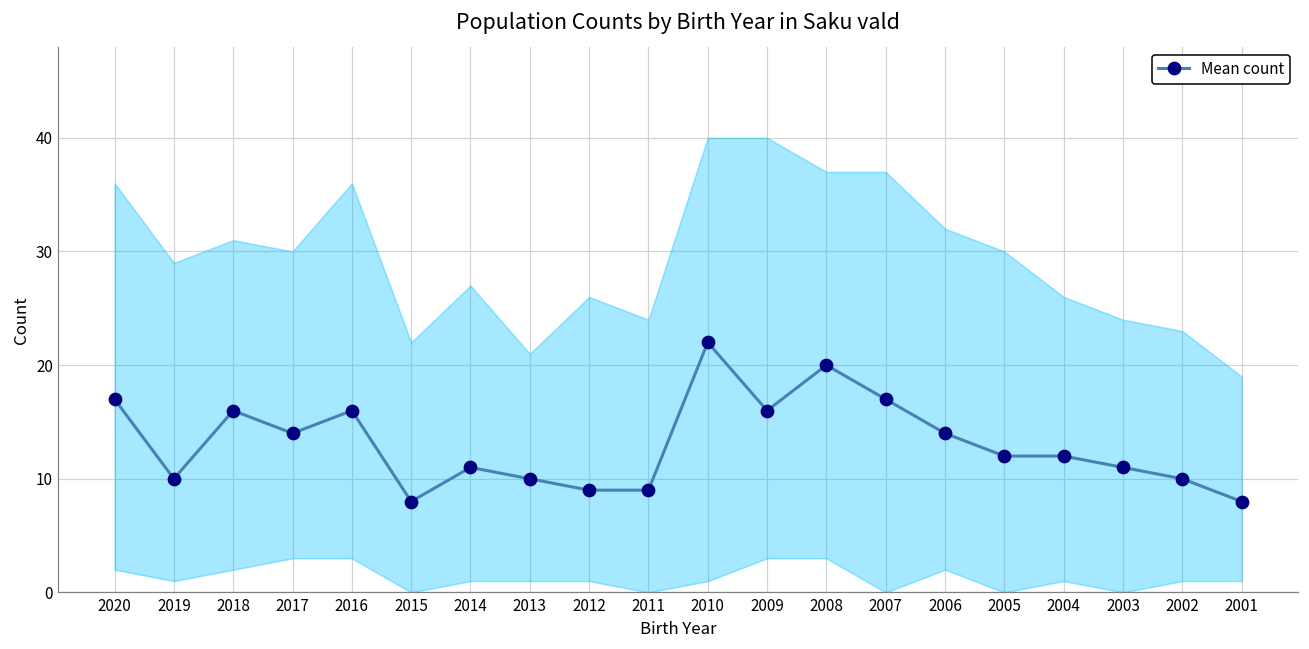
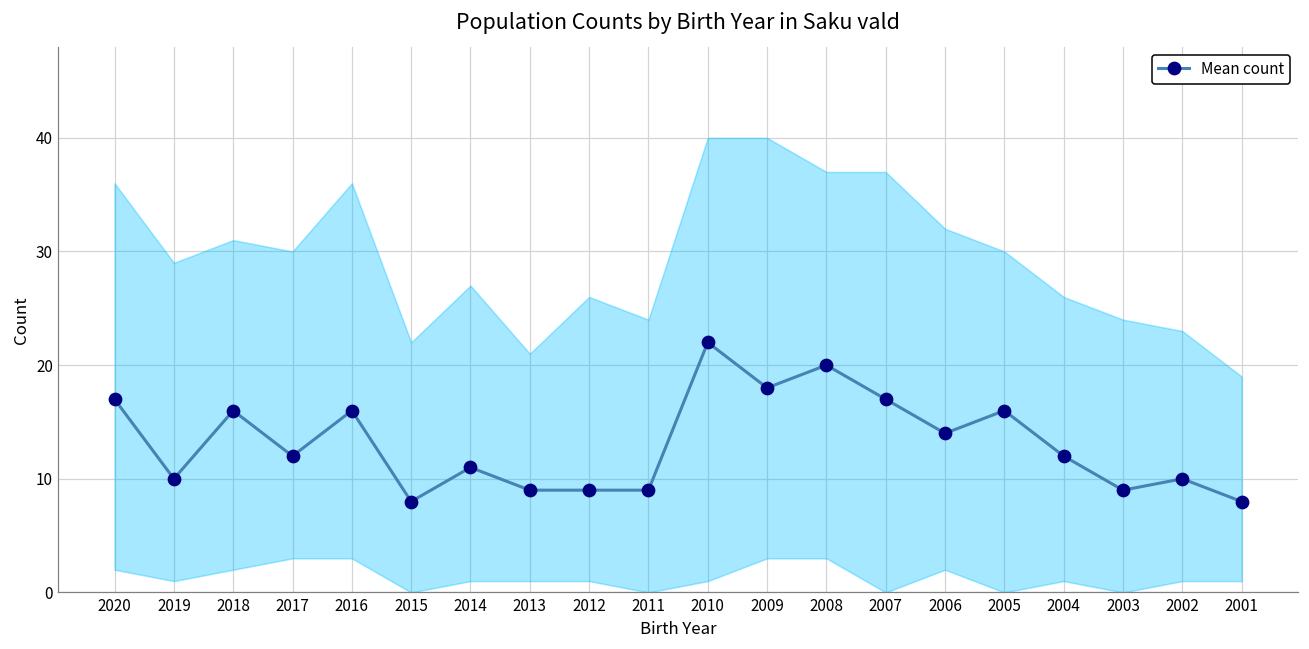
  {
    "Mean count": {
      "2020": 17,
      "2019": 10,
      "2018": 16,
-     "2017": 14,
+     "2017": 12,
      "2016": 16,
      "2015": 8,
      "2014": 11,
-     "2013": 10,
+     "2013": 9,
      "2012": 9,
      "2011": 9,
      "2010": 22,
-     "2009": 16,
+     "2009": 18,
      "2008": 20,
      "2007": 17,
      "2006": 14,
-     "2005": 12,
+     "2005": 16,
      "2004": 12,
-     "2003": 11,
+     "2003": 9,
      "2002": 10,
      "2001": 8
    }
  }
